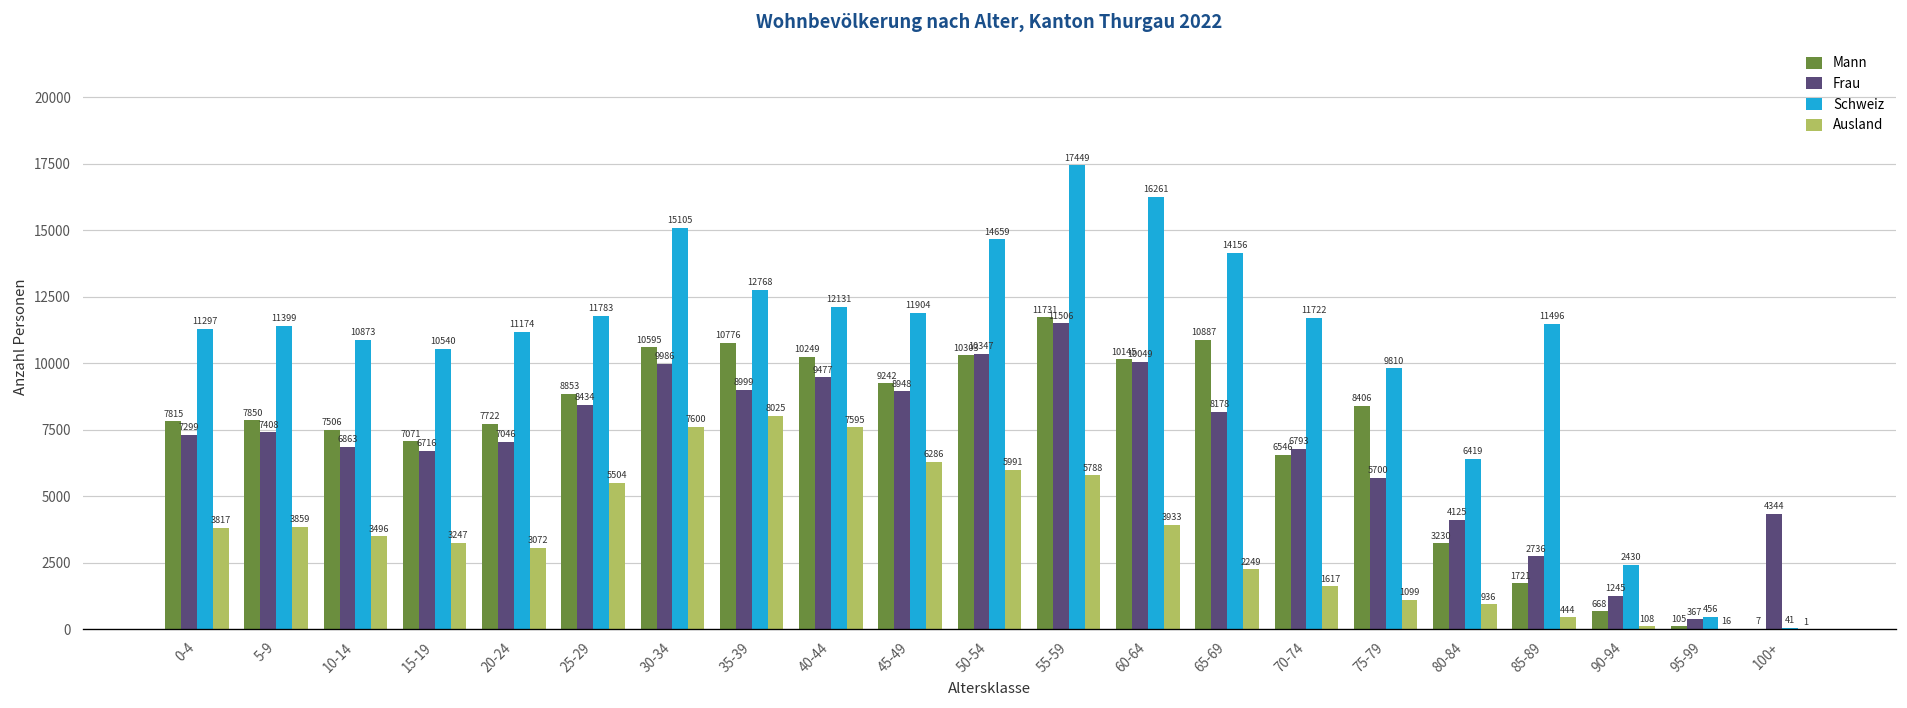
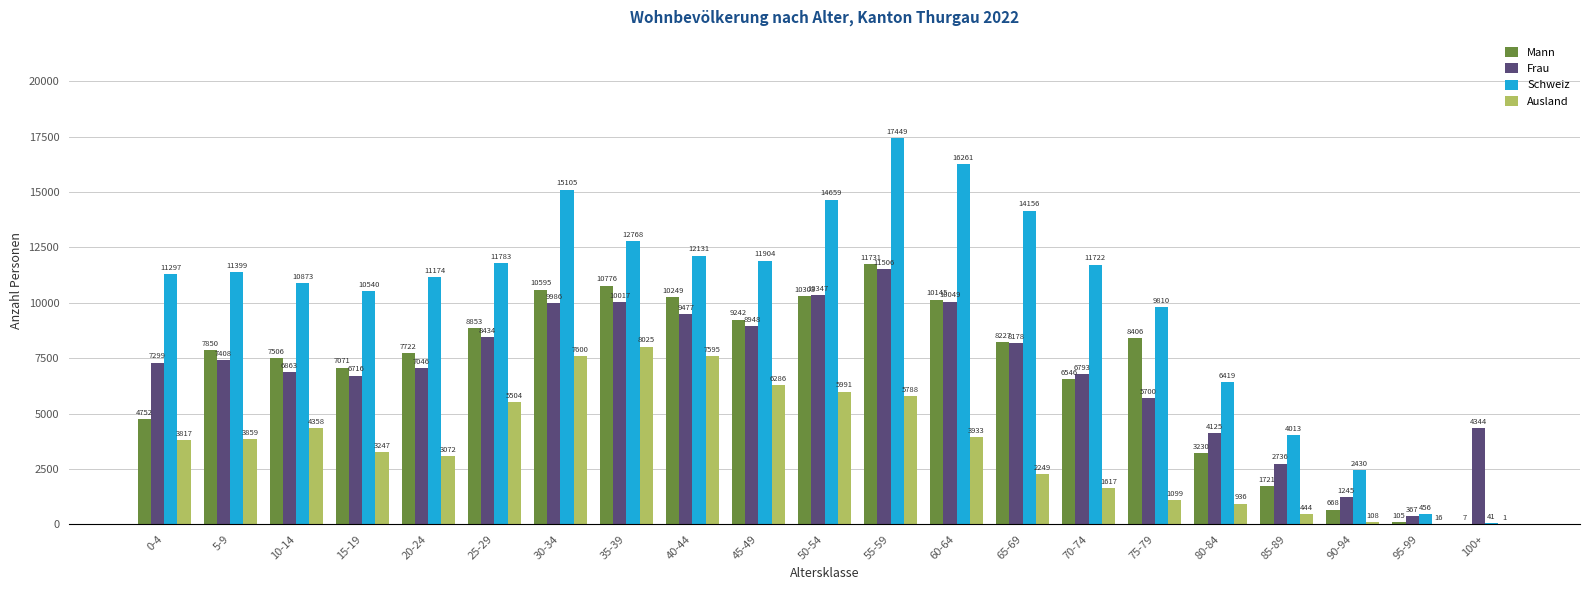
  {
    "Mann": {
-     "0-4": 7815,
+     "0-4": 4752,
      "5-9": 7850,
      "10-14": 7506,
      "15-19": 7071,
      "20-24": 7722,
      "25-29": 8853,
      "30-34": 10595,
      "35-39": 10776,
      "40-44": 10249,
      "45-49": 9242,
      "55-59": 11731,
-     "65-69": 10887,
+     "65-69": 8227,
      "70-74": 6546,
      "75-79": 8406,
      "80-84": 3230,
      "85-89": 1721,
      "90-94": 668,
      "95-99": 105,
      "100+": 7
    },
    "Frau": {
      "0-4": 7299,
      "5-9": 7408,
      "10-14": 6863,
      "15-19": 6716,
      "20-24": 7046,
      "25-29": 8434,
      "30-34": 9986,
-     "35-39": 8999,
+     "35-39": 10017,
      "40-44": 9477,
      "45-49": 8948,
      "55-59": 11506,
      "70-74": 6793,
      "75-79": 5700,
      "80-84": 4125,
      "85-89": 2736,
      "90-94": 1245,
      "95-99": 367,
      "100+": 4344
    },
    "Schweiz": {
      "0-4": 11297,
      "5-9": 11399,
      "10-14": 10873,
      "15-19": 10540,
      "20-24": 11174,
      "25-29": 11783,
      "30-34": 15105,
      "35-39": 12768,
      "40-44": 12131,
      "45-49": 11904,
      "50-54": 14659,
      "55-59": 17449,
      "60-64": 16261,
      "65-69": 14156,
      "70-74": 11722,
      "75-79": 9810,
      "80-84": 6419,
-     "85-89": 11496,
+     "85-89": 4013,
      "90-94": 2430,
      "95-99": 456,
      "100+": 41
    },
    "Ausland": {
      "0-4": 3817,
      "5-9": 3859,
-     "10-14": 3496,
+     "10-14": 4358,
      "15-19": 3247,
      "20-24": 3072,
      "25-29": 5504,
      "30-34": 7600,
      "35-39": 8025,
      "40-44": 7595,
      "45-49": 6286,
      "50-54": 5991,
      "55-59": 5788,
      "60-64": 3933,
      "65-69": 2249,
      "70-74": 1617,
      "75-79": 1099,
      "80-84": 936,
      "85-89": 444,
      "90-94": 108,
      "95-99": 16,
      "100+": 1
    }
  }
